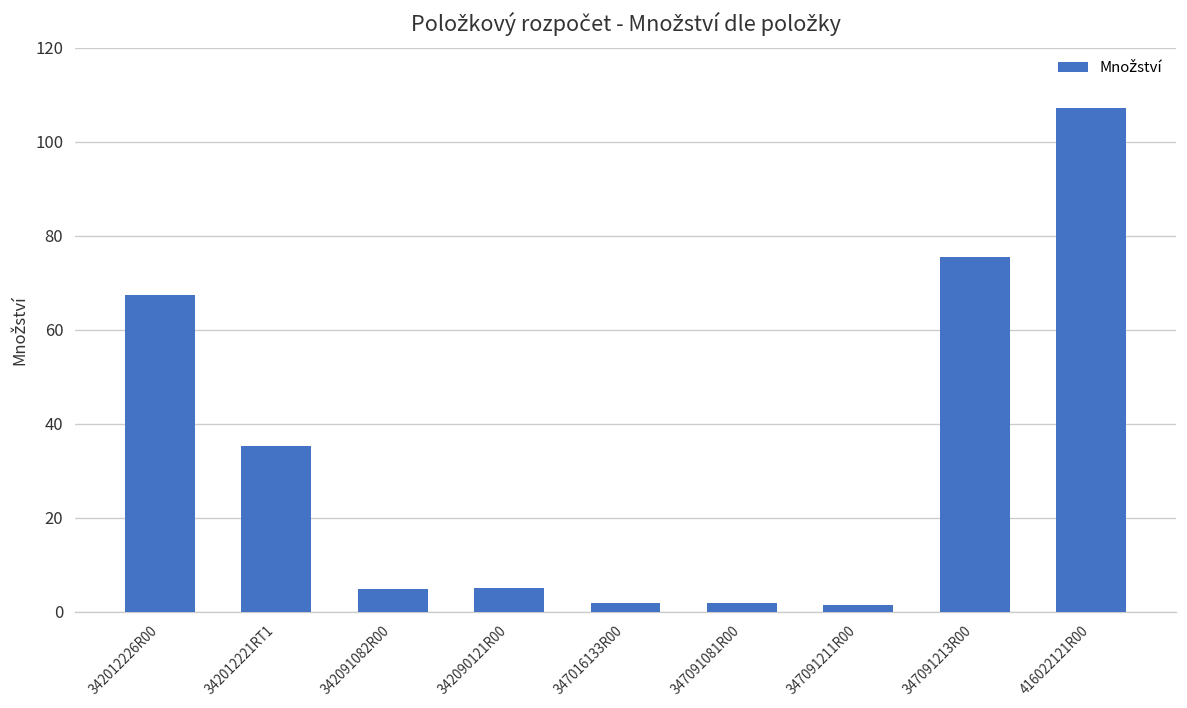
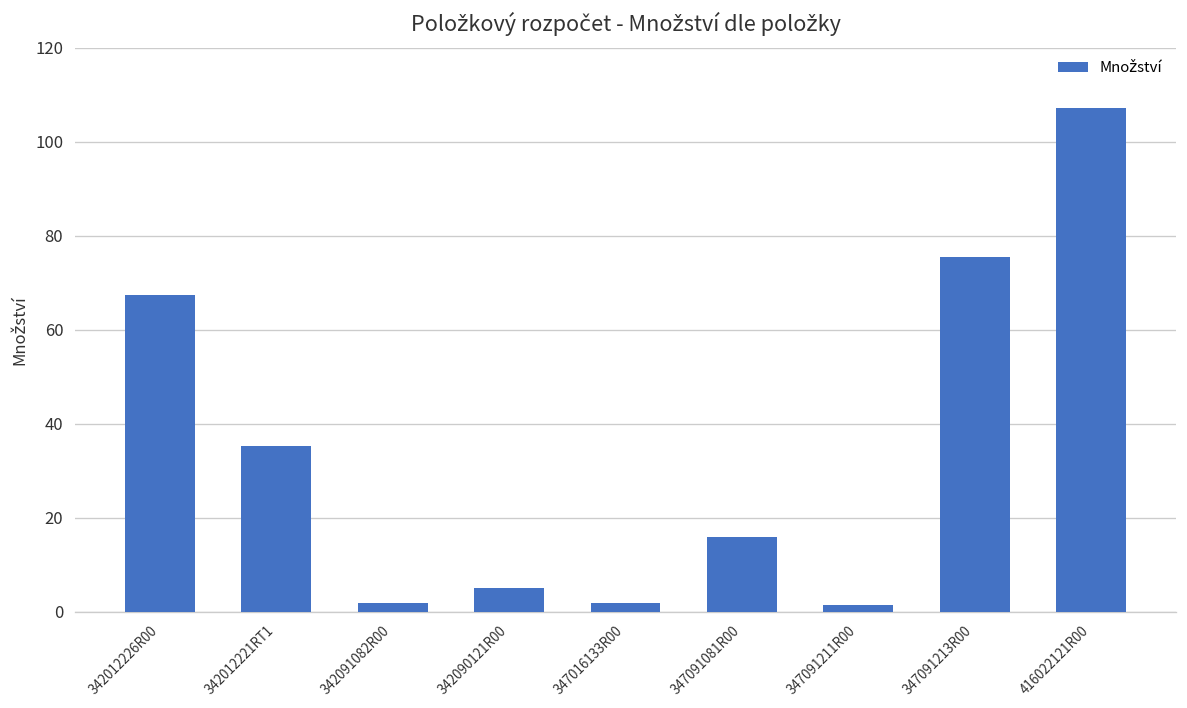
  {
    "342012226R00": 67,
    "342012221RT1": 35,
-   "342091082R00": 5,
+   "342091082R00": 2,
    "342090121R00": 5,
    "347016133R00": 2,
-   "347091081R00": 2,
+   "347091081R00": 16,
    "347091211R00": 1,
    "347091213R00": 75,
    "416022121R00": 107
  }
